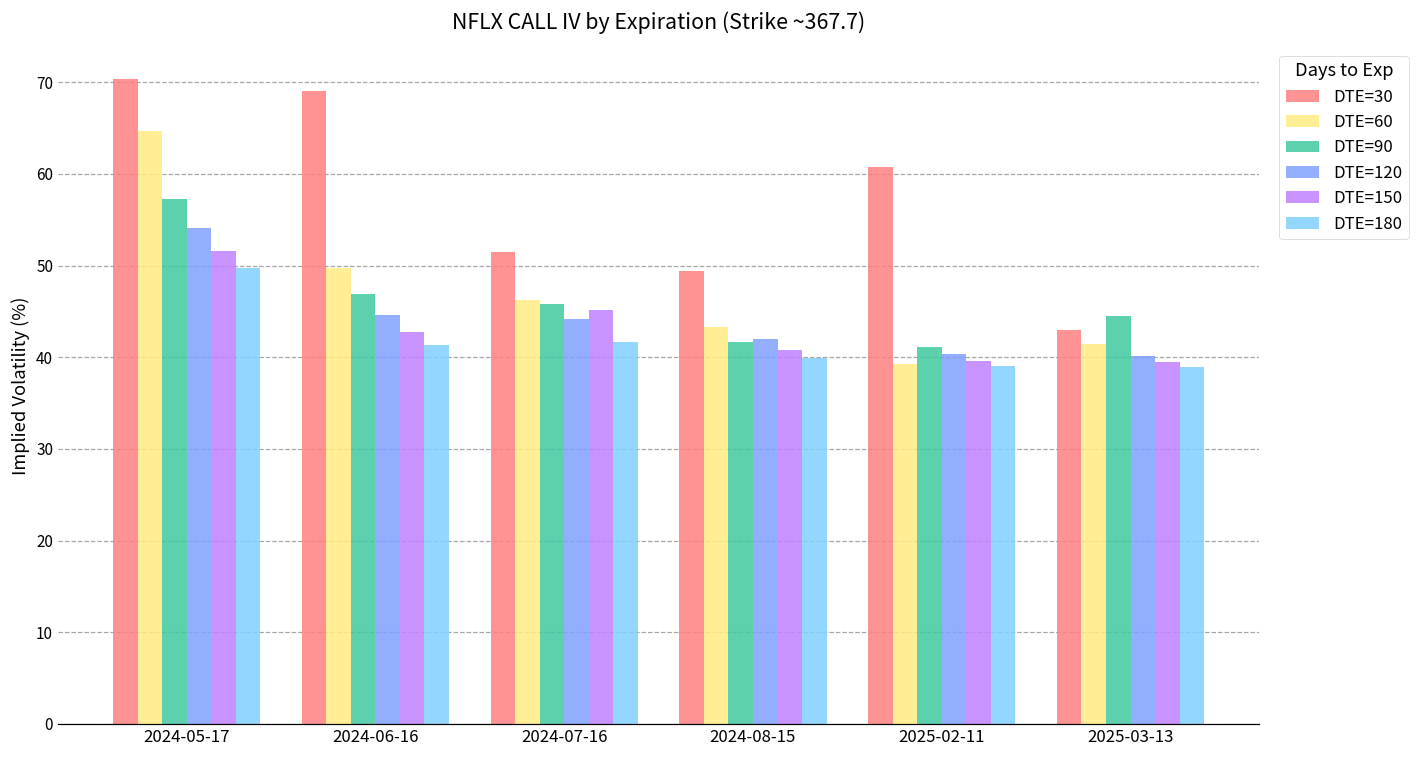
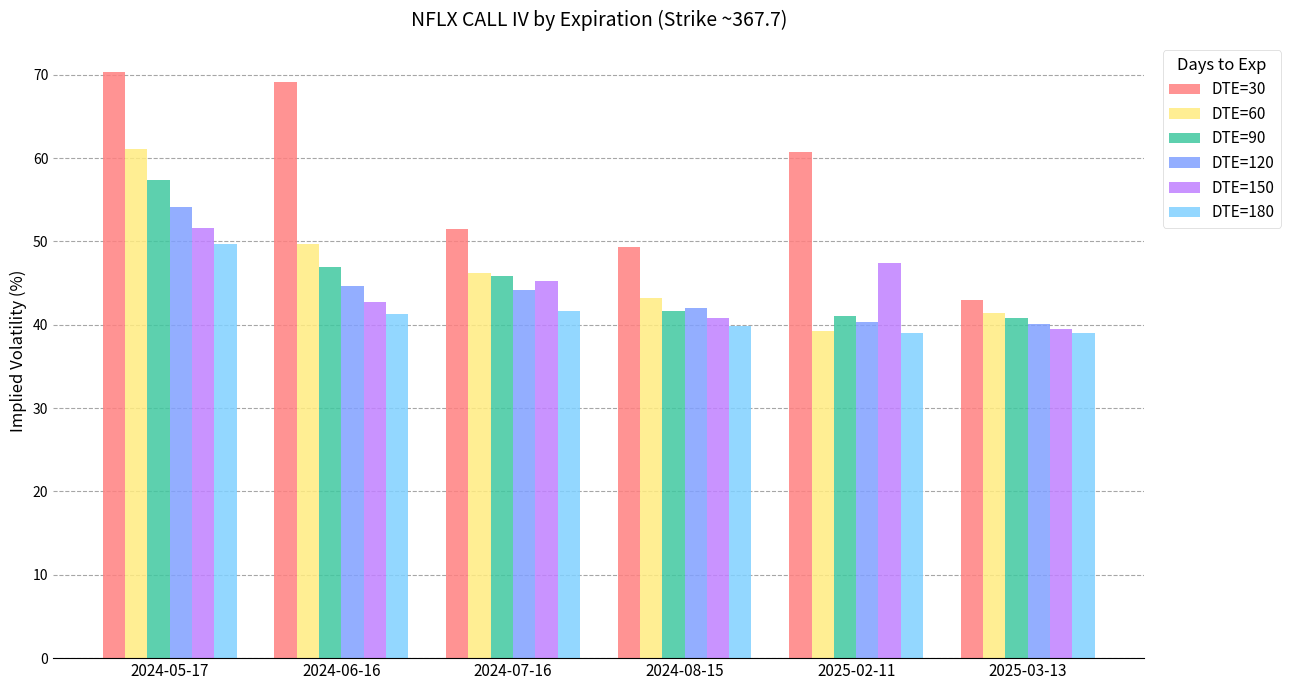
  {
    "DTE=30": {
      "2024-05-17": 70,
      "2024-06-16": 69,
      "2024-07-16": 52,
      "2024-08-15": 49,
      "2025-02-11": 61,
      "2025-03-13": 43
    },
    "DTE=60": {
-     "2024-05-17": 65,
+     "2024-05-17": 61,
      "2024-06-16": 50,
      "2024-07-16": 46,
      "2024-08-15": 43,
      "2025-02-11": 39,
      "2025-03-13": 41
    },
    "DTE=90": {
      "2024-05-17": 57,
      "2024-06-16": 47,
      "2024-07-16": 46,
      "2024-08-15": 42,
      "2025-02-11": 41,
-     "2025-03-13": 44
+     "2025-03-13": 41
    },
    "DTE=150": {
      "2024-05-17": 52,
      "2024-06-16": 43,
      "2024-07-16": 45,
      "2024-08-15": 41,
-     "2025-02-11": 40,
+     "2025-02-11": 47,
      "2025-03-13": 40
    }
  }
